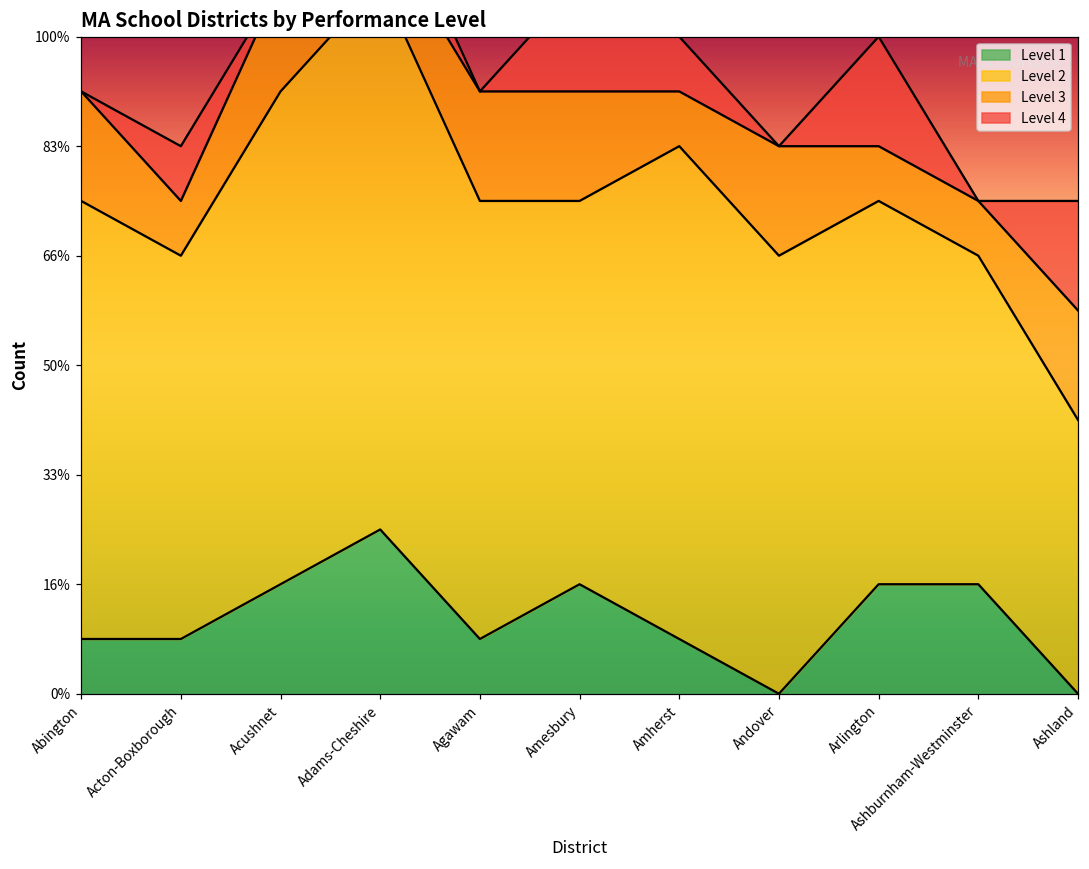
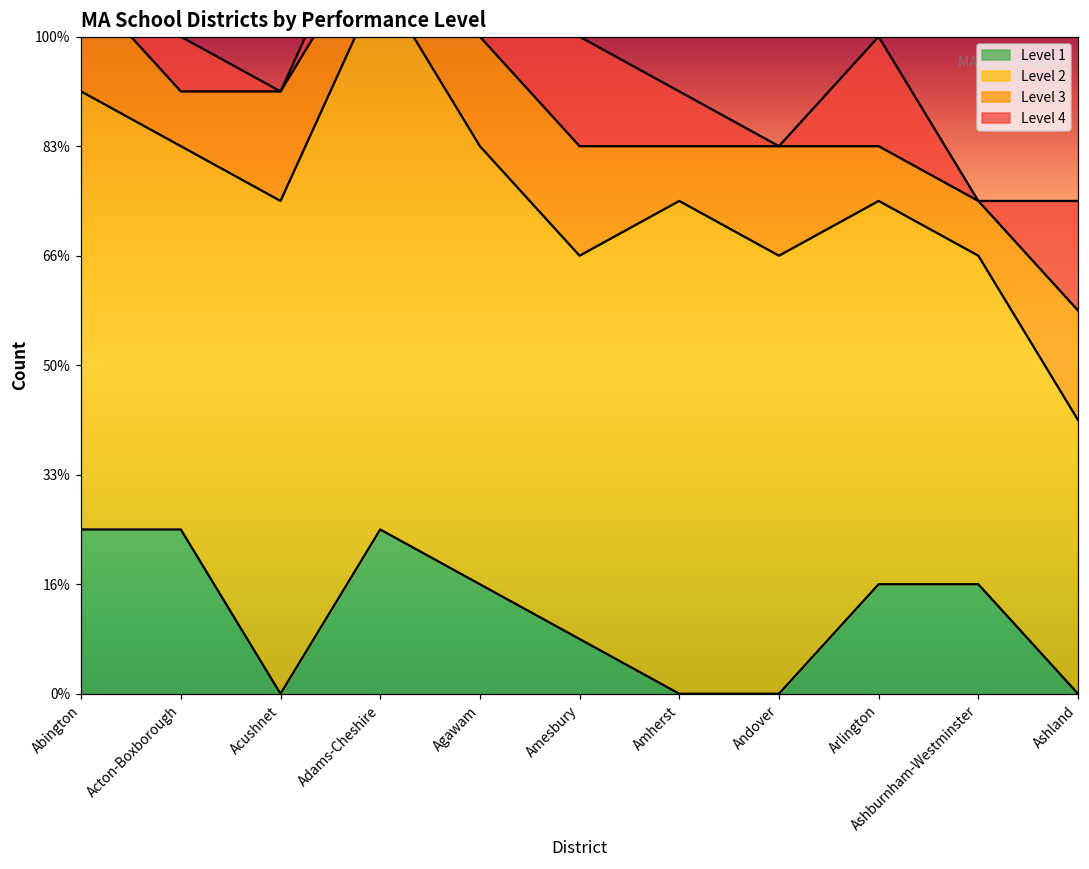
  {
    "Level 1": {
-     "Abington": "8%",
-     "Acton-Boxborough": "8%",
-     "Acushnet": "17%",
+     "Abington": "25%",
+     "Acton-Boxborough": "25%",
+     "Acushnet": "0%",
      "Adams-Cheshire": "25%",
-     "Agawam": "8%",
-     "Amesbury": "17%",
-     "Amherst": "8%",
+     "Agawam": "17%",
+     "Amesbury": "8%",
+     "Amherst": "0%",
      "Andover": "0%",
      "Arlington": "17%",
      "Ashburnham-Westminster": "17%",
      "Ashland": "0%"
    },
    "Level 4": {
      "Acton-Boxborough": "8%",
      "Amherst": "8%",
      "Arlington": "17%",
      "Ashland": "17%"
    }
  }
